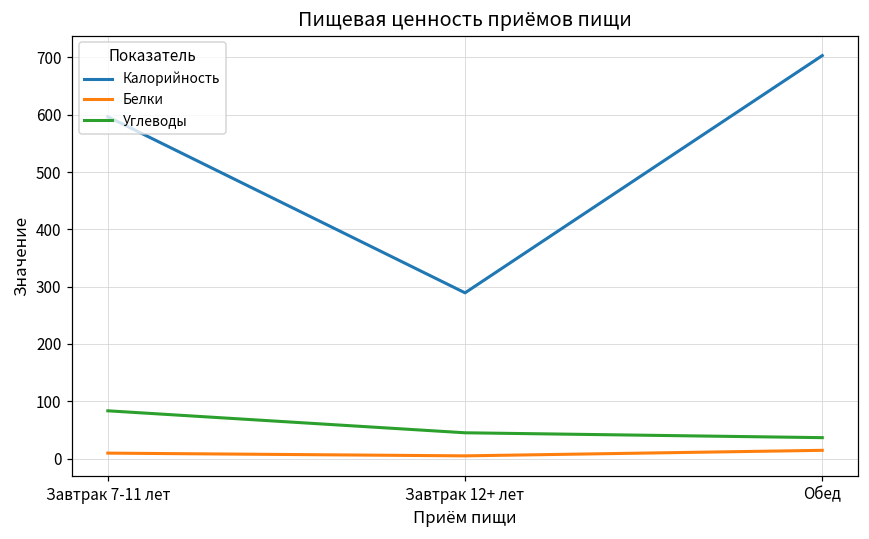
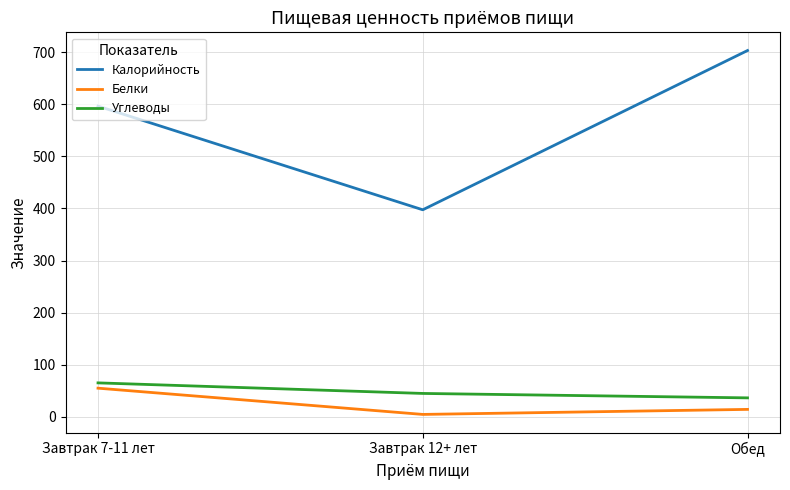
  {
    "Калорийность": {
-     "Завтрак 12+ лет": 290,
+     "Завтрак 12+ лет": 400,
      "Обед": 700
    },
    "Белки": {
-     "Завтрак 7-11 лет": 10,
+     "Завтрак 7-11 лет": 60,
      "Завтрак 12+ лет": 0,
      "Обед": 10
    },
    "Углеводы": {
-     "Завтрак 7-11 лет": 80,
+     "Завтрак 7-11 лет": 70,
      "Завтрак 12+ лет": 40,
      "Обед": 40
    }
  }
